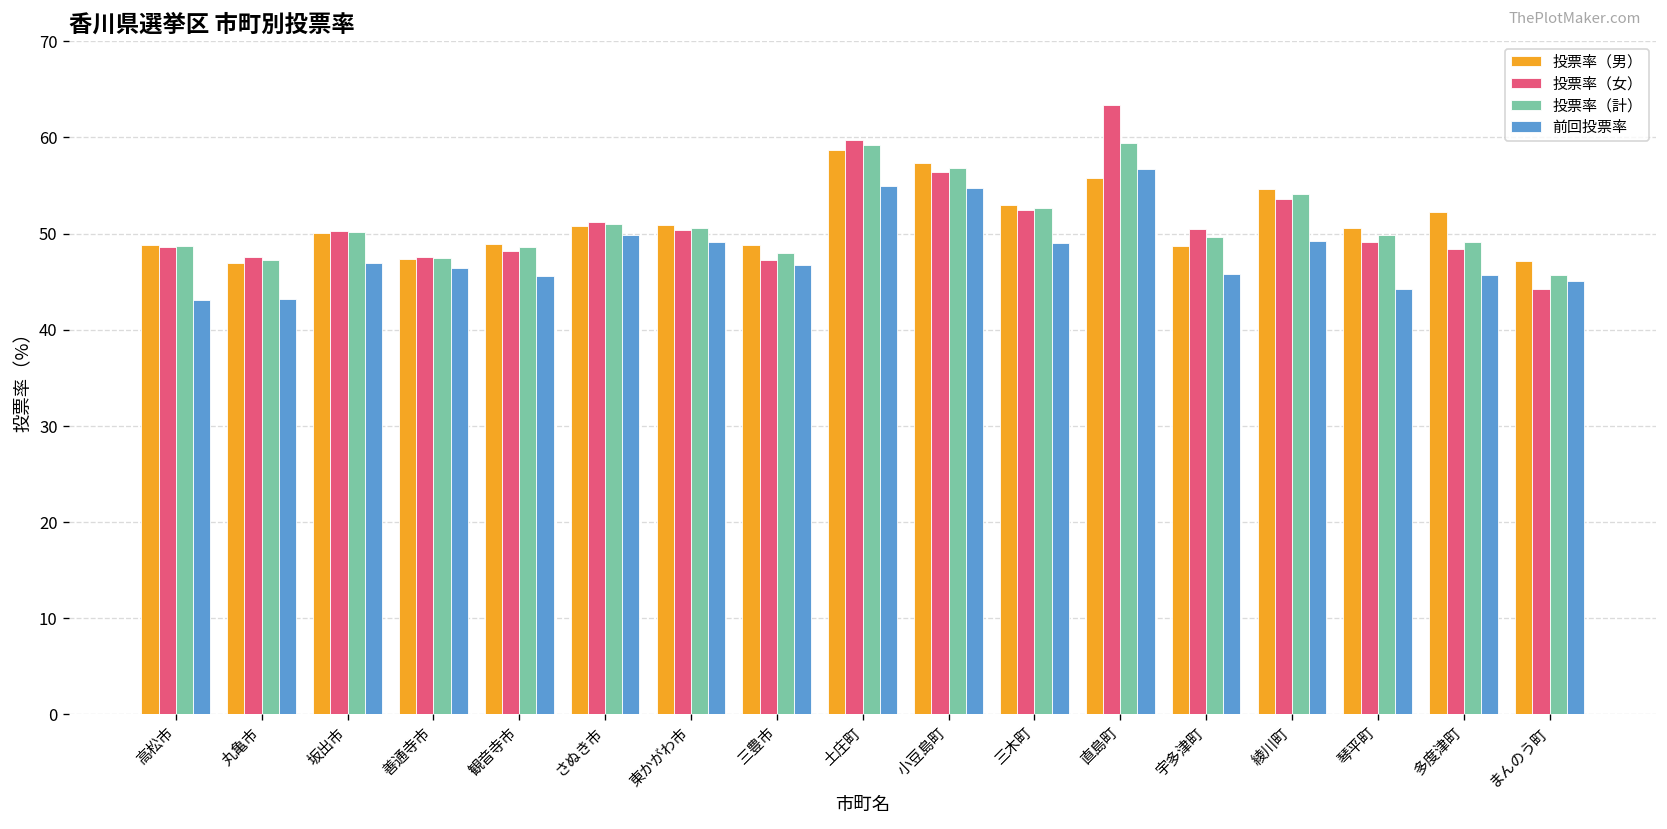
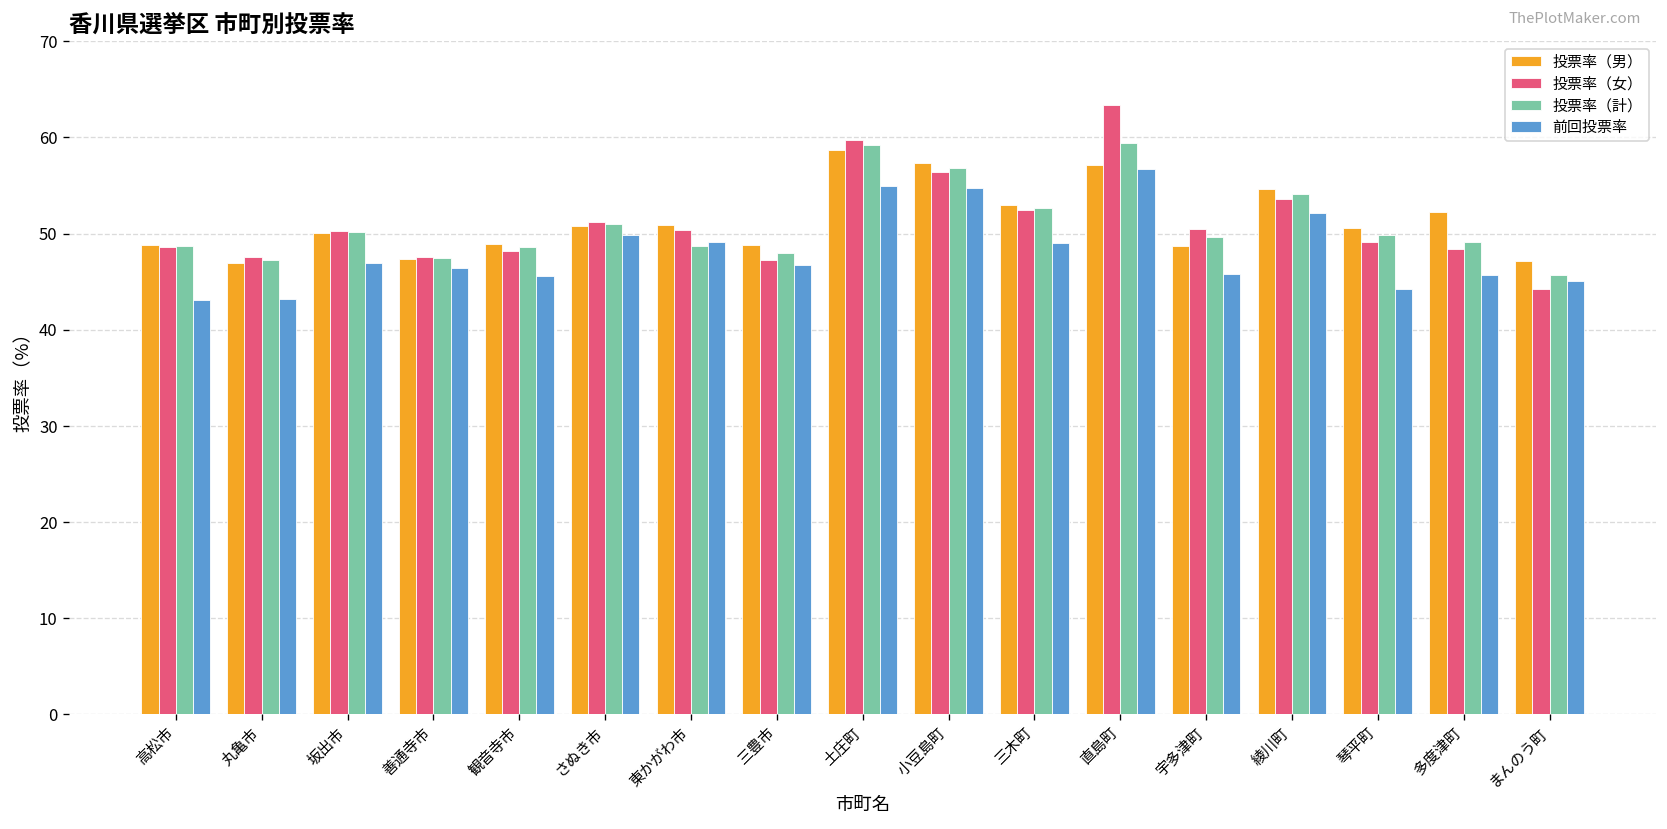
  {
    "投票率（男）": {
      "高松市": 49,
      "丸亀市": 47,
      "坂出市": 50,
      "善通寺市": 47,
      "観音寺市": 49,
      "さぬき市": 51,
      "東かがわ市": 51,
      "三豊市": 49,
      "土庄町": 59,
      "小豆島町": 57,
      "三木町": 53,
-     "直島町": 56,
+     "直島町": 57,
      "宇多津町": 49,
      "綾川町": 55,
      "琴平町": 51,
      "多度津町": 52,
      "まんのう町": 47
    },
    "投票率（女）": {
      "高松市": 49,
      "丸亀市": 48,
      "坂出市": 50,
      "善通寺市": 48,
      "観音寺市": 48,
      "さぬき市": 51,
      "東かがわ市": 50,
      "三豊市": 47,
      "土庄町": 60,
      "小豆島町": 56,
      "三木町": 52,
      "直島町": 63,
      "宇多津町": 50,
      "綾川町": 54,
      "琴平町": 49,
      "多度津町": 48,
      "まんのう町": 44
    },
    "投票率（計）": {
      "高松市": 49,
      "丸亀市": 47,
      "坂出市": 50,
      "善通寺市": 47,
      "観音寺市": 49,
      "さぬき市": 51,
-     "東かがわ市": 51,
+     "東かがわ市": 49,
      "三豊市": 48,
      "土庄町": 59,
      "小豆島町": 57,
      "三木町": 53,
      "直島町": 59,
      "宇多津町": 50,
      "綾川町": 54,
      "琴平町": 50,
      "多度津町": 49,
      "まんのう町": 46
    },
    "前回投票率": {
      "高松市": 43,
      "丸亀市": 43,
      "坂出市": 47,
      "善通寺市": 46,
      "観音寺市": 46,
      "さぬき市": 50,
      "東かがわ市": 49,
      "三豊市": 47,
      "土庄町": 55,
      "小豆島町": 55,
      "三木町": 49,
      "直島町": 57,
      "宇多津町": 46,
-     "綾川町": 49,
+     "綾川町": 52,
      "琴平町": 44,
      "多度津町": 46,
      "まんのう町": 45
    }
  }
